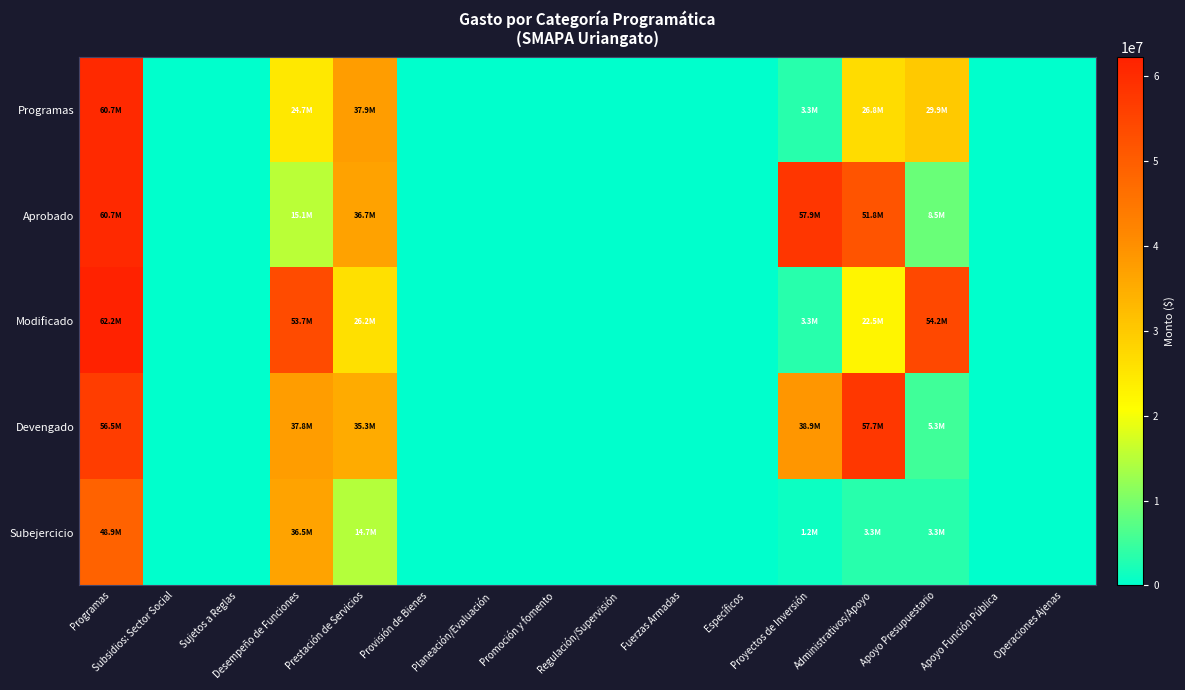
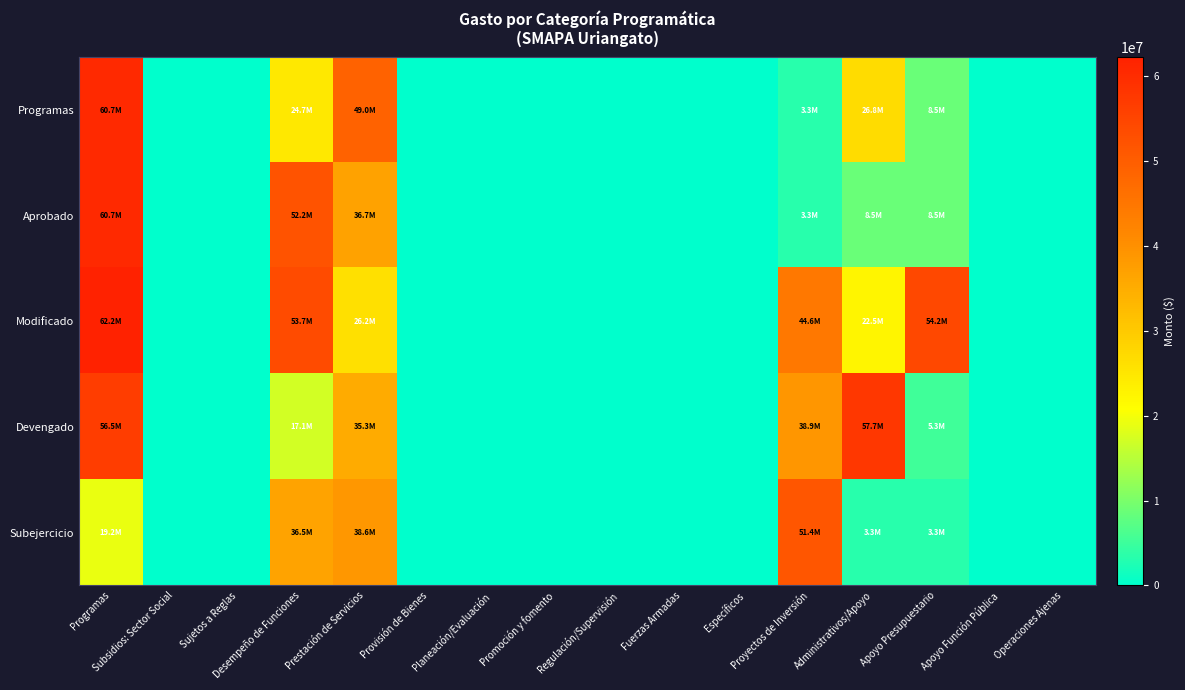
  {
    "Programas": {
      "Programas": "60.7M",
      "Desempeño de Funciones": "24.7M",
-     "Prestación de Servicios": "37.9M",
+     "Prestación de Servicios": "49.0M",
      "Proyectos de Inversión": "3.3M",
      "Administrativos/Apoyo": "26.8M",
-     "Apoyo Presupuestario": "29.9M"
+     "Apoyo Presupuestario": "8.5M"
    },
    "Aprobado": {
      "Programas": "60.7M",
-     "Desempeño de Funciones": "15.1M",
+     "Desempeño de Funciones": "52.2M",
      "Prestación de Servicios": "36.7M",
-     "Proyectos de Inversión": "57.9M",
-     "Administrativos/Apoyo": "51.8M",
+     "Proyectos de Inversión": "3.3M",
+     "Administrativos/Apoyo": "8.5M",
      "Apoyo Presupuestario": "8.5M"
    },
    "Modificado": {
      "Programas": "62.2M",
      "Desempeño de Funciones": "53.7M",
      "Prestación de Servicios": "26.2M",
-     "Proyectos de Inversión": "3.3M",
+     "Proyectos de Inversión": "44.6M",
      "Administrativos/Apoyo": "22.5M",
      "Apoyo Presupuestario": "54.2M"
    },
    "Devengado": {
      "Programas": "56.5M",
-     "Desempeño de Funciones": "37.8M",
+     "Desempeño de Funciones": "17.1M",
      "Prestación de Servicios": "35.3M",
      "Proyectos de Inversión": "38.9M",
      "Administrativos/Apoyo": "57.7M",
      "Apoyo Presupuestario": "5.3M"
    },
    "Subejercicio": {
-     "Programas": "48.9M",
+     "Programas": "19.2M",
      "Desempeño de Funciones": "36.5M",
-     "Prestación de Servicios": "14.7M",
-     "Proyectos de Inversión": "1.2M",
+     "Prestación de Servicios": "38.6M",
+     "Proyectos de Inversión": "51.4M",
      "Administrativos/Apoyo": "3.3M",
      "Apoyo Presupuestario": "3.3M"
    }
  }
